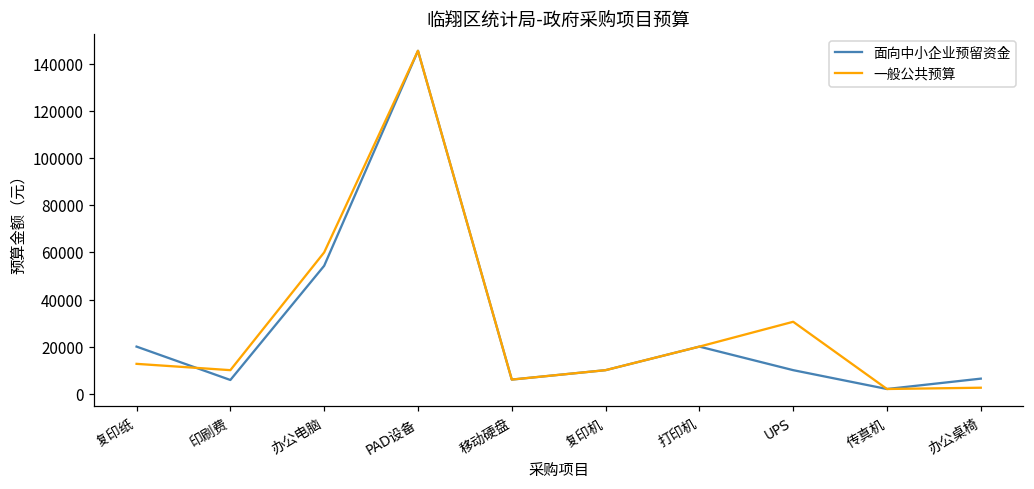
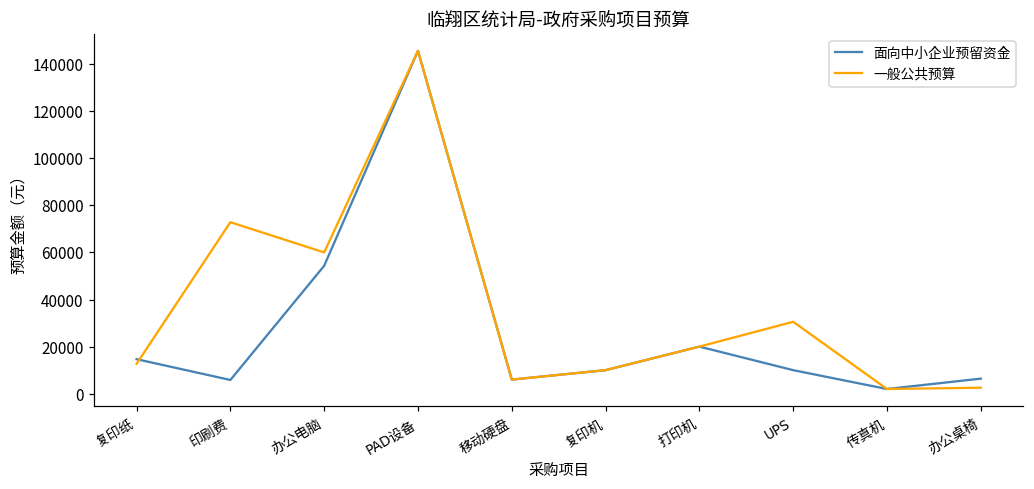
  {
    "面向中小企业预留资金": {
-     "复印纸": 20000,
+     "复印纸": 15000,
      "印刷费": 6000,
      "办公电脑": 54000,
      "UPS": 10000,
      "办公桌椅": 6000
    },
    "一般公共预算": {
      "复印纸": 13000,
-     "印刷费": 10000,
+     "印刷费": 73000,
      "办公电脑": 60000,
      "UPS": 31000,
      "办公桌椅": 3000
    }
  }
